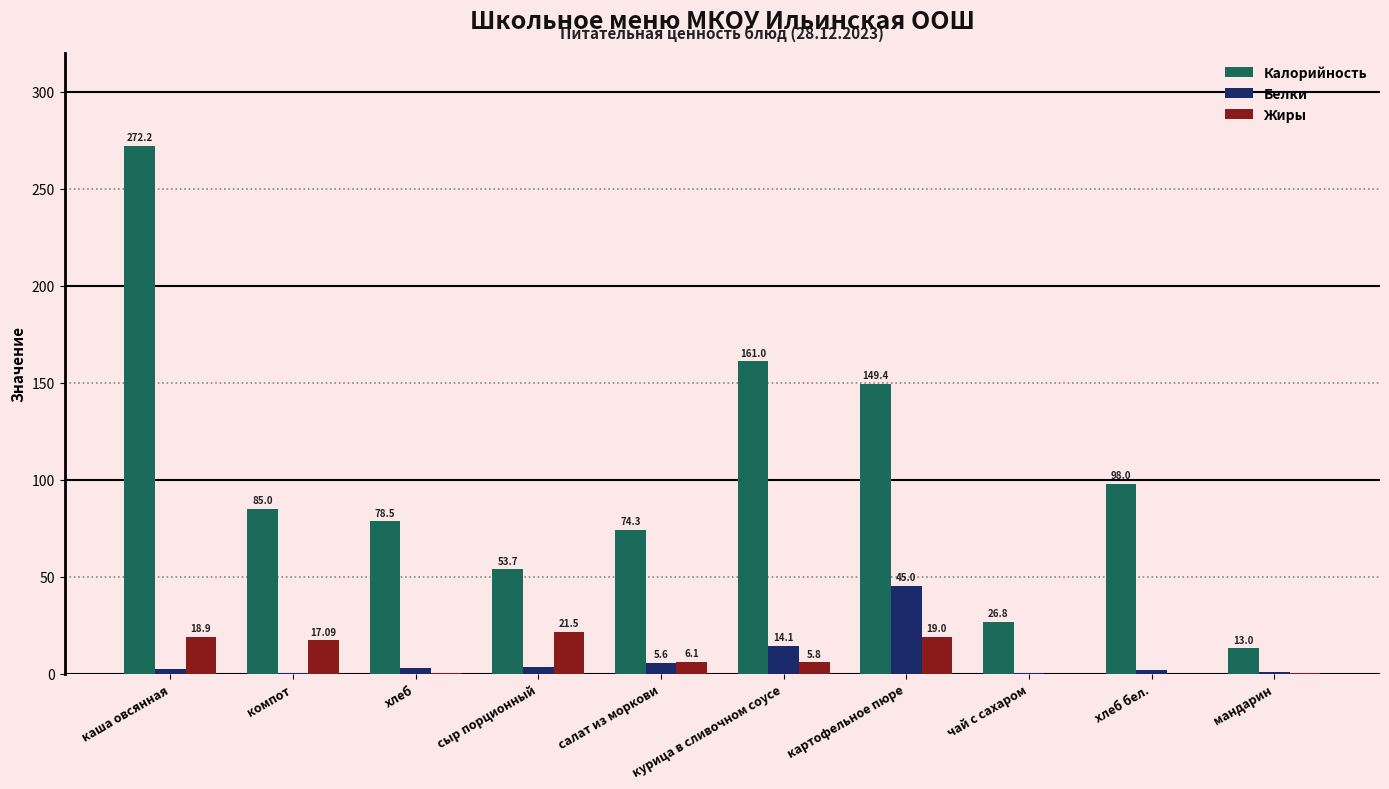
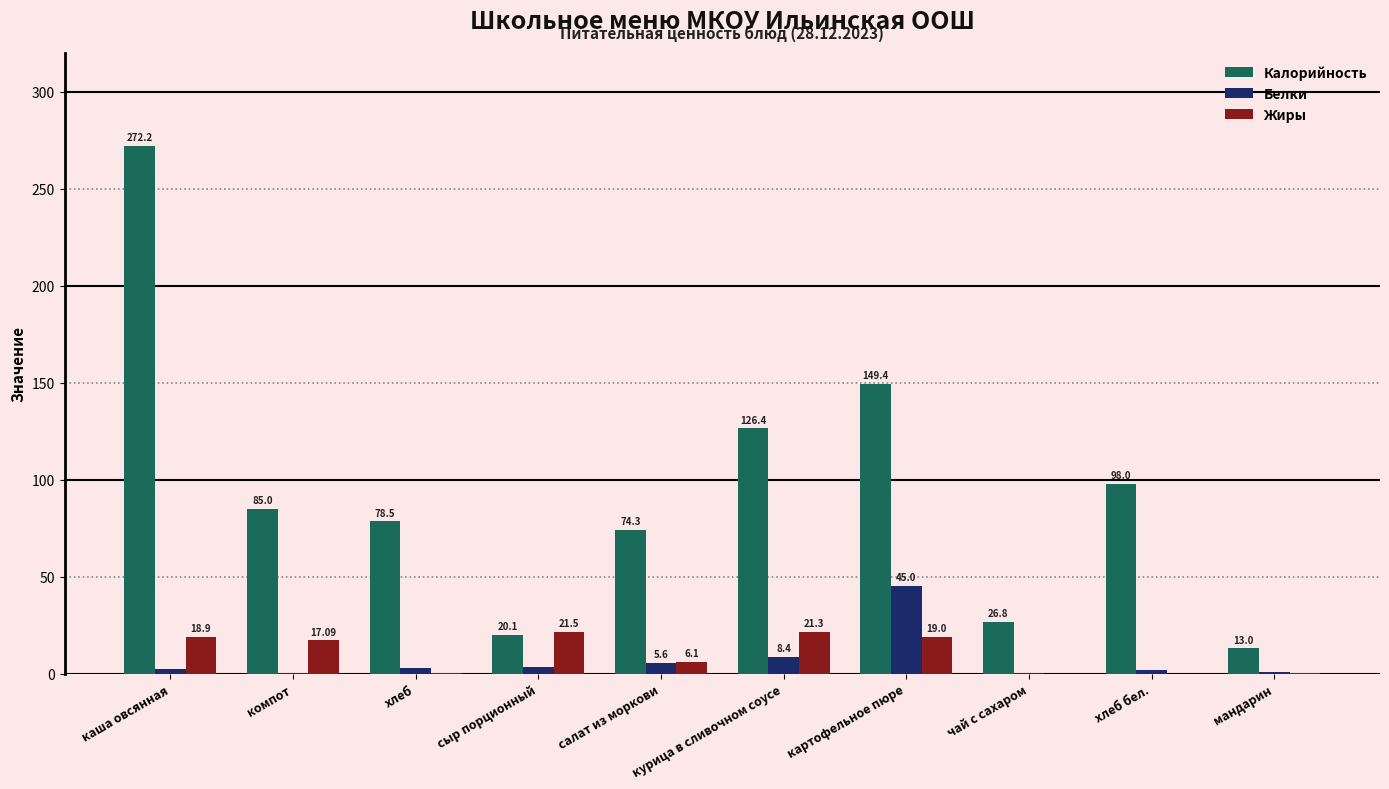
  {
    "Калорийность": {
      "каша овсянная": 272.2,
      "компот": 85.0,
      "хлеб": 78.5,
-     "сыр порционный": 53.7,
+     "сыр порционный": 20.1,
      "салат из моркови": 74.3,
-     "курица в сливочном соусе": 161.0,
+     "курица в сливочном соусе": 126.4,
      "картофельное пюре": 149.4,
      "чай с сахаром": 26.8,
      "хлеб бел.": 98.0,
      "мандарин": 13.0
    },
    "Белки": {
      "салат из моркови": 5.6,
-     "курица в сливочном соусе": 14.1,
+     "курица в сливочном соусе": 8.4,
      "картофельное пюре": 45.0
    },
    "Жиры": {
      "каша овсянная": 18.9,
      "компот": 17.09,
      "сыр порционный": 21.5,
      "салат из моркови": 6.1,
-     "курица в сливочном соусе": 5.8,
+     "курица в сливочном соусе": 21.3,
      "картофельное пюре": 19.0
    }
  }
